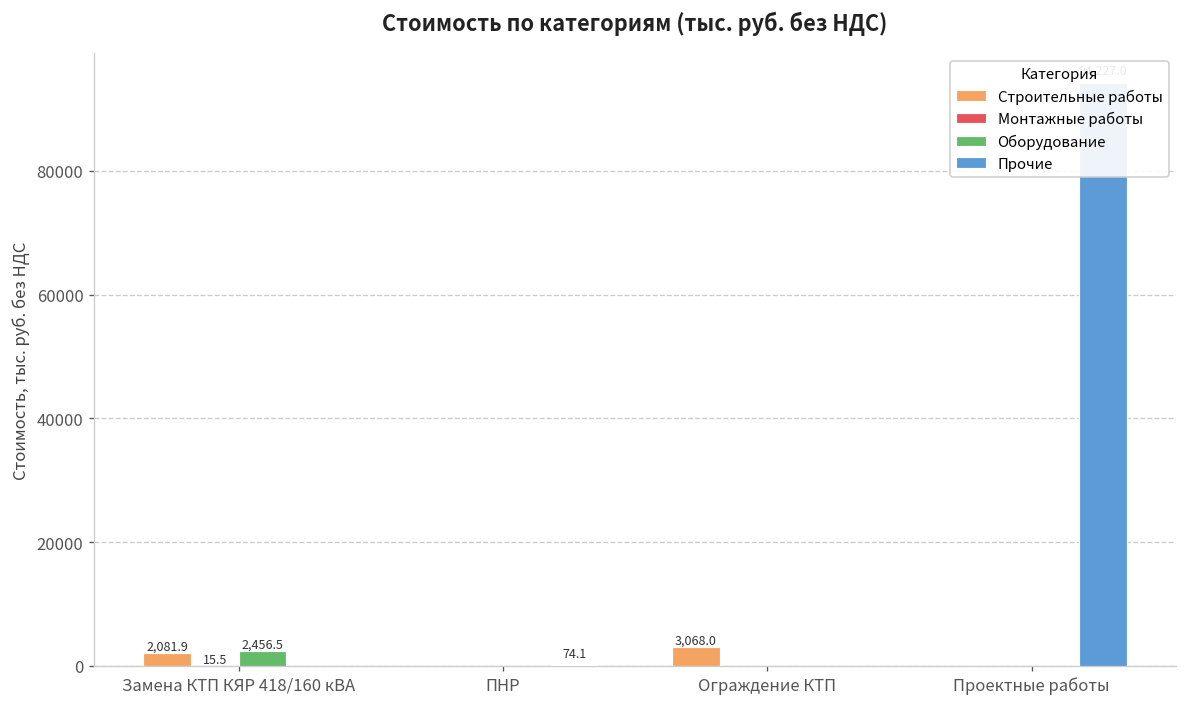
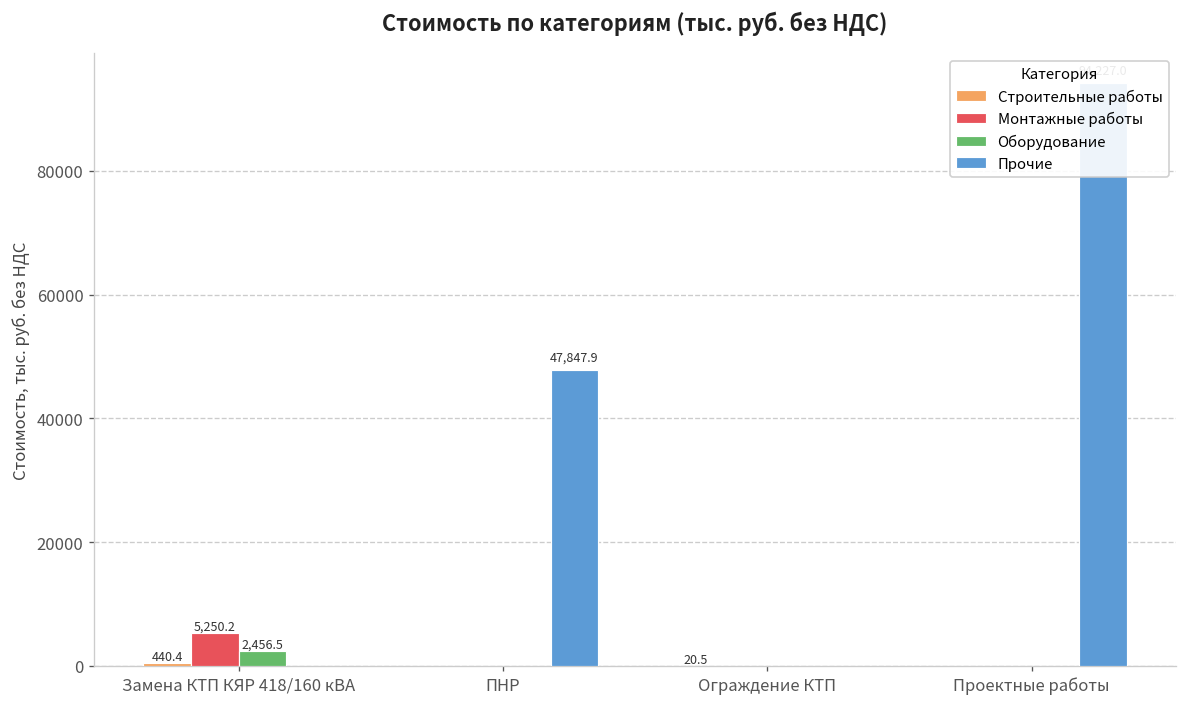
  {
    "Строительные работы": {
-     "Замена КТП КЯР 418/160 кВА": "2,081.9",
-     "Ограждение КТП": "3,068.0"
+     "Замена КТП КЯР 418/160 кВА": "440.4",
+     "Ограждение КТП": "20.5"
    },
    "Монтажные работы": {
-     "Замена КТП КЯР 418/160 кВА": "15.5"
+     "Замена КТП КЯР 418/160 кВА": "5,250.2"
    },
    "Оборудование": {
      "Замена КТП КЯР 418/160 кВА": "2,456.5"
    },
    "Прочие": {
-     "ПНР": "74.1"
+     "ПНР": "47,847.9"
    }
  }
